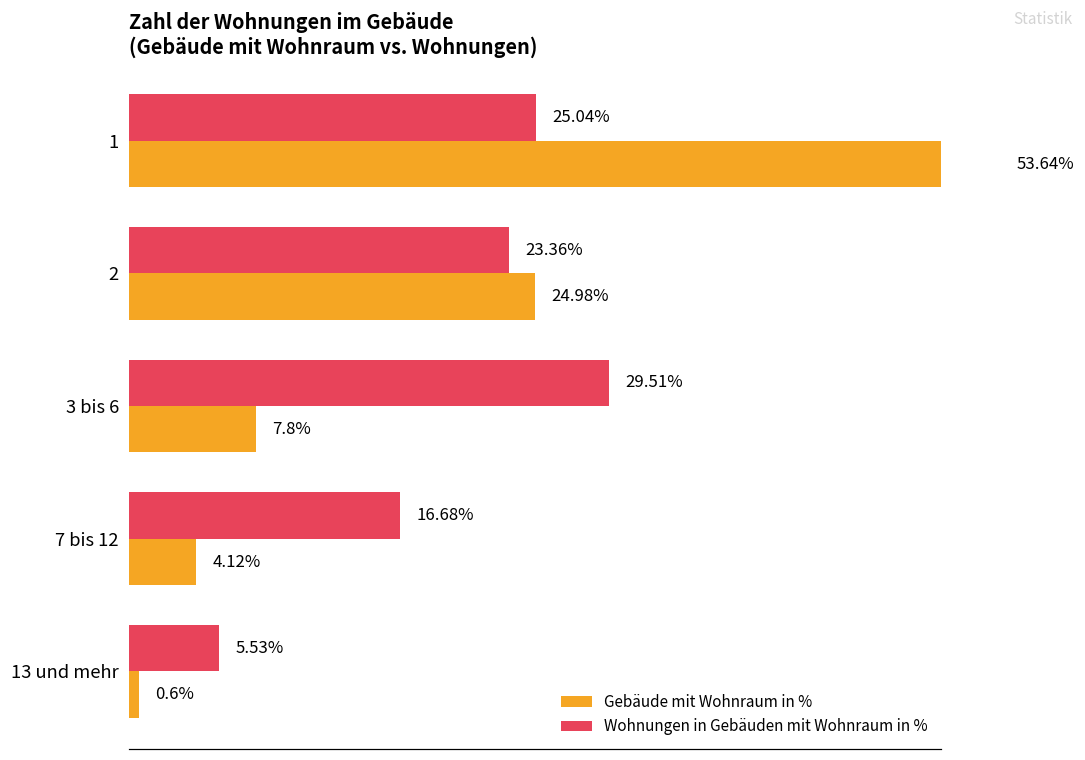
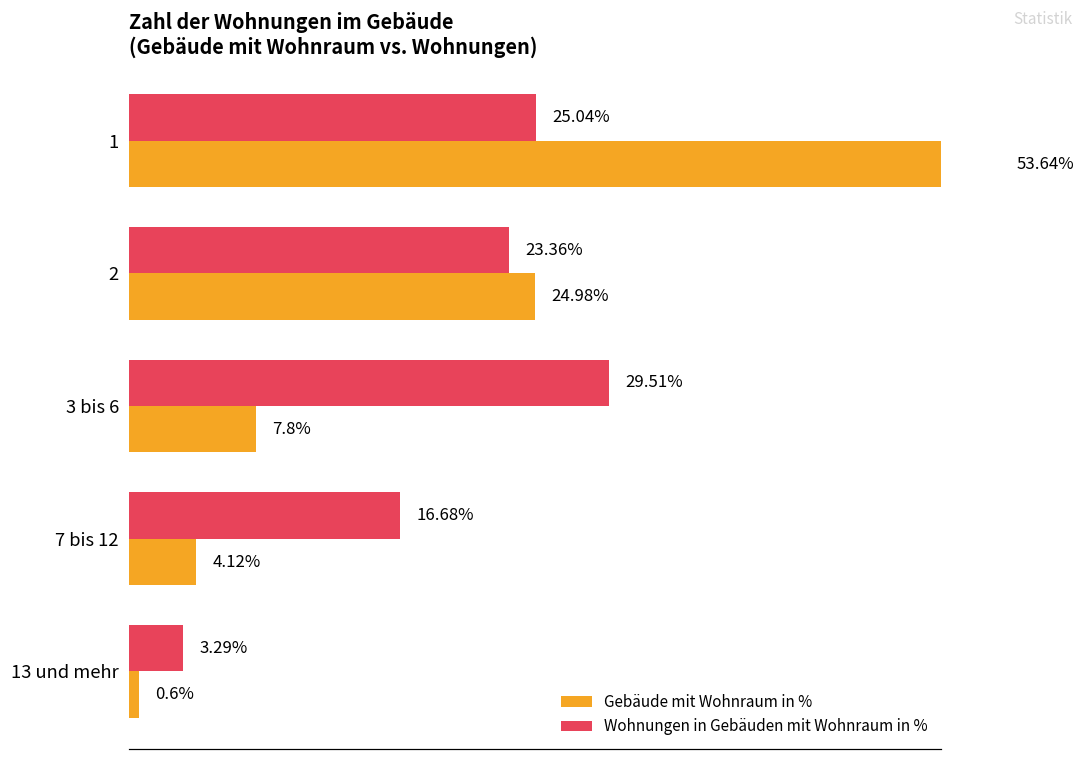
  {
    "Gebäude mit Wohnraum in %": {
      "2": "24.98%",
      "3 bis 6": "7.8%",
      "7 bis 12": "4.12%",
      "13 und mehr": "0.6%"
    },
    "Wohnungen in Gebäuden mit Wohnraum in %": {
      "1": "25.04%",
      "2": "23.36%",
      "3 bis 6": "29.51%",
      "7 bis 12": "16.68%",
-     "13 und mehr": "5.53%"
+     "13 und mehr": "3.29%"
    }
  }
